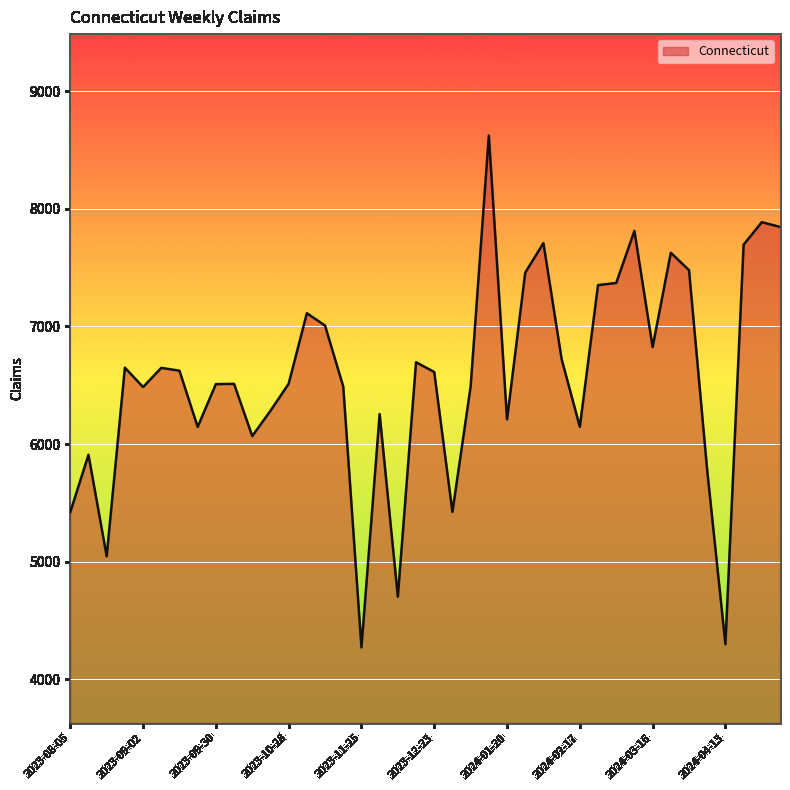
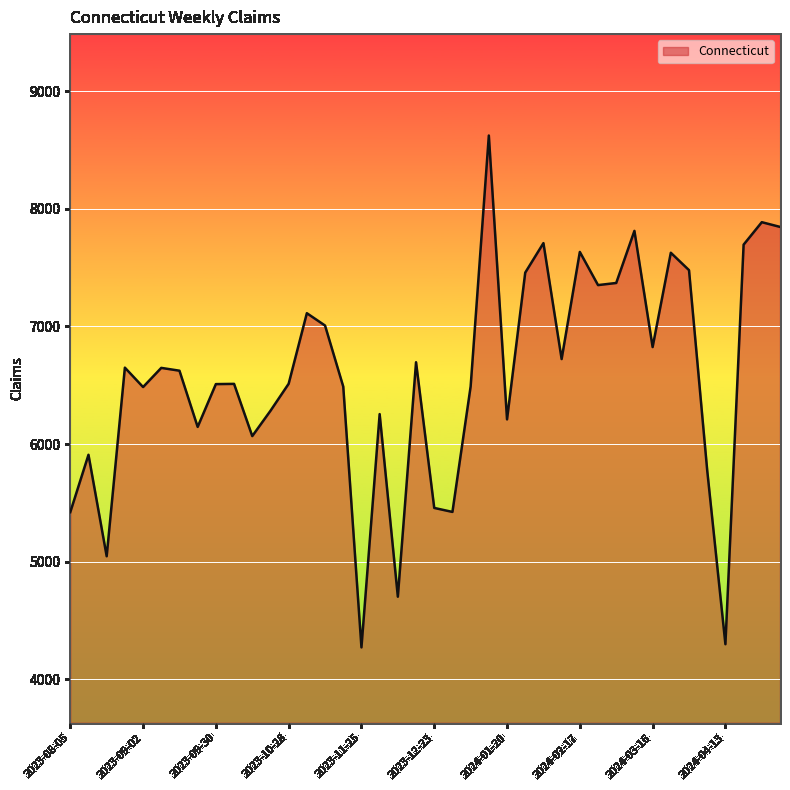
  {
    "2023-08-05": 5420,
    "2023-09-02": 6490,
    "2023-09-30": 6510,
    "2023-10-28": 6510,
    "2023-11-25": 4270,
-   "2023-12-23": 6610,
+   "2023-12-23": 5460,
    "2024-01-20": 6210,
-   "2024-02-17": 6150,
+   "2024-02-17": 7630,
    "2024-03-16": 6830,
    "2024-04-13": 4300
  }
